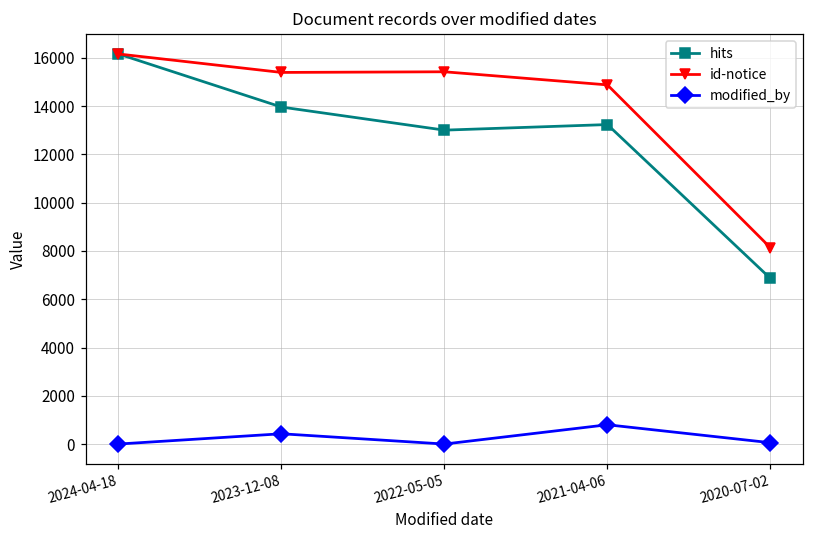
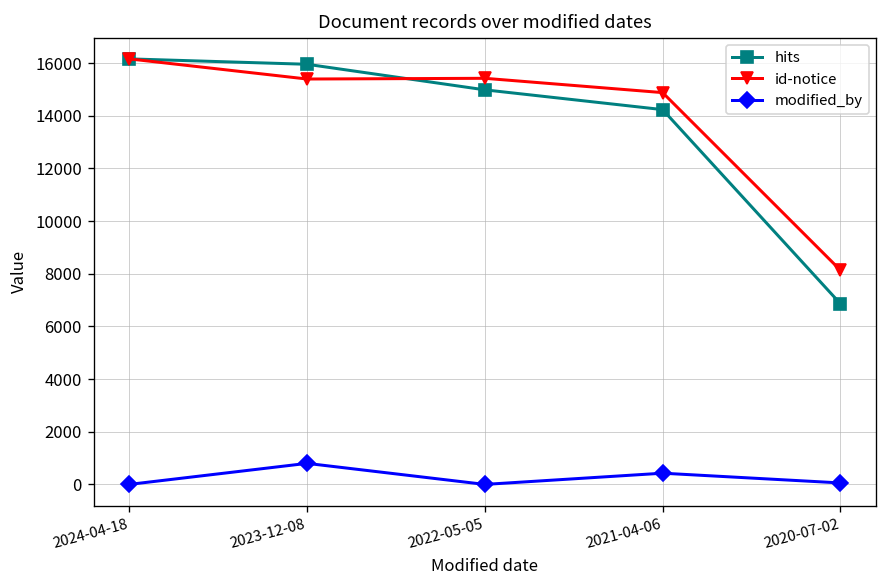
  {
    "hits": {
-     "2023-12-08": 14000,
-     "2022-05-05": 13000,
-     "2021-04-06": 13200,
+     "2023-12-08": 16000,
+     "2022-05-05": 15000,
+     "2021-04-06": 14200,
      "2020-07-02": 6900
    },
    "id-notice": {
      "2023-12-08": 15400,
      "2022-05-05": 15400,
      "2021-04-06": 14900,
      "2020-07-02": 8100
    },
    "modified_by": {
      "2024-04-18": 0,
-     "2023-12-08": 400,
+     "2023-12-08": 800,
      "2022-05-05": 0,
-     "2021-04-06": 800,
+     "2021-04-06": 400,
      "2020-07-02": 100
    }
  }
